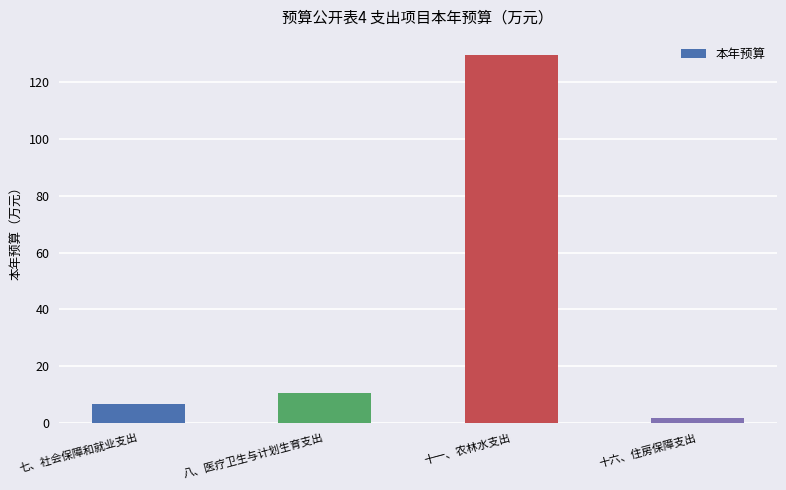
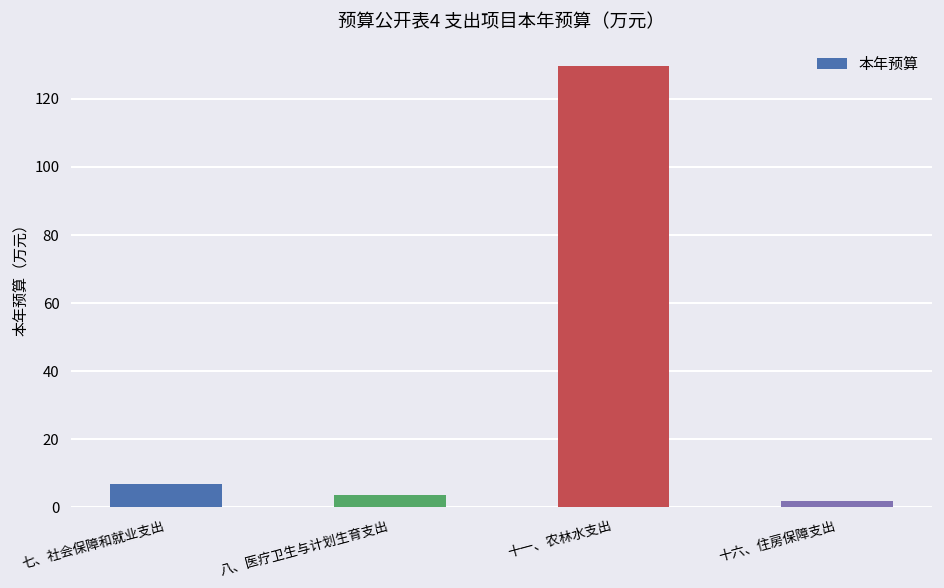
  {
    "七、社会保障和就业支出": 7,
-   "八、医疗卫生与计划生育支出": 10,
+   "八、医疗卫生与计划生育支出": 4,
    "十一、农林水支出": 130,
    "十六、住房保障支出": 2
  }
